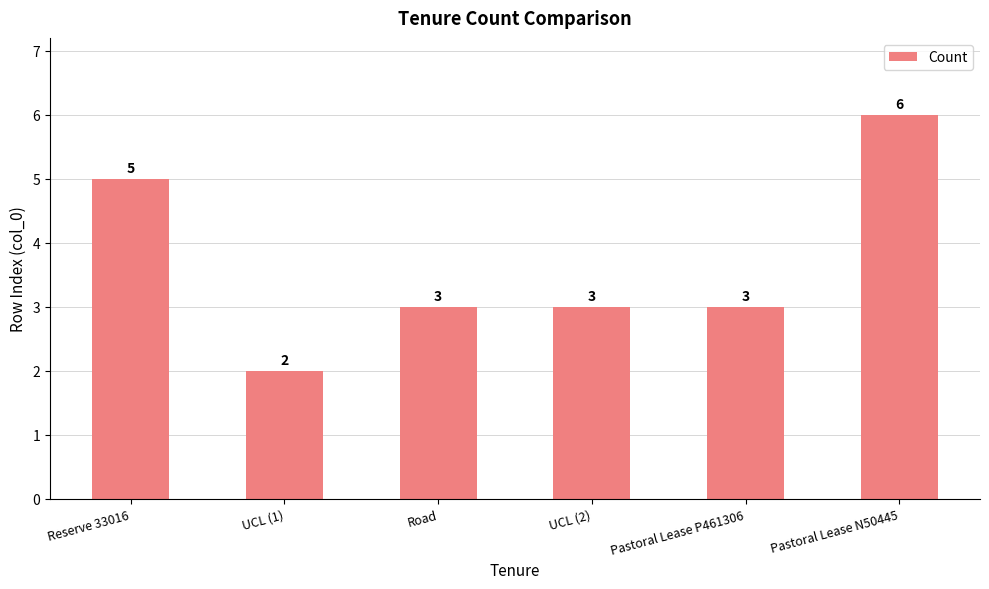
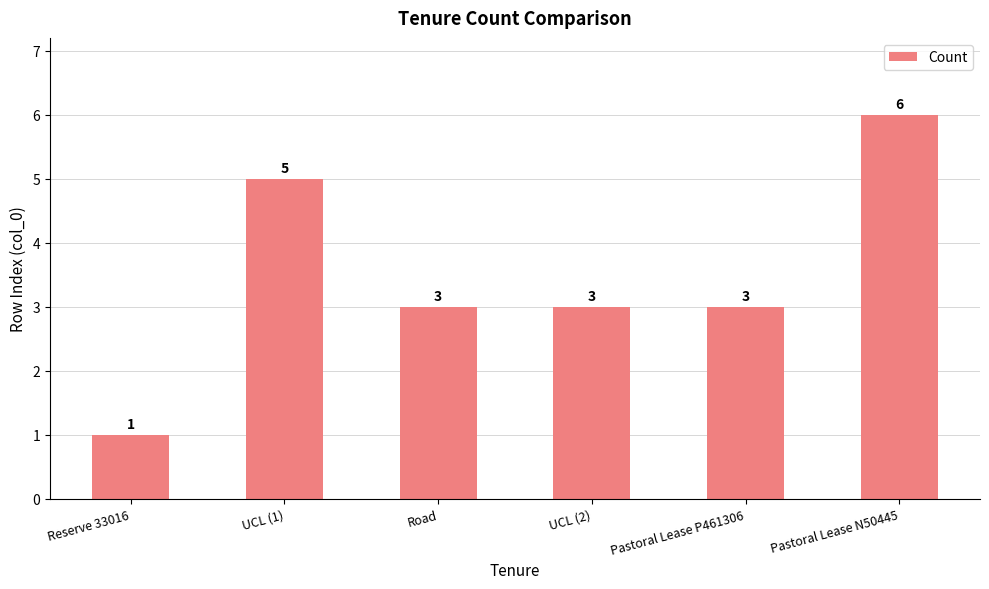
  {
-   "Reserve 33016": 5,
-   "UCL (1)": 2,
+   "Reserve 33016": 1,
+   "UCL (1)": 5,
    "Road": 3,
    "UCL (2)": 3,
    "Pastoral Lease P461306": 3,
    "Pastoral Lease N50445": 6
  }
